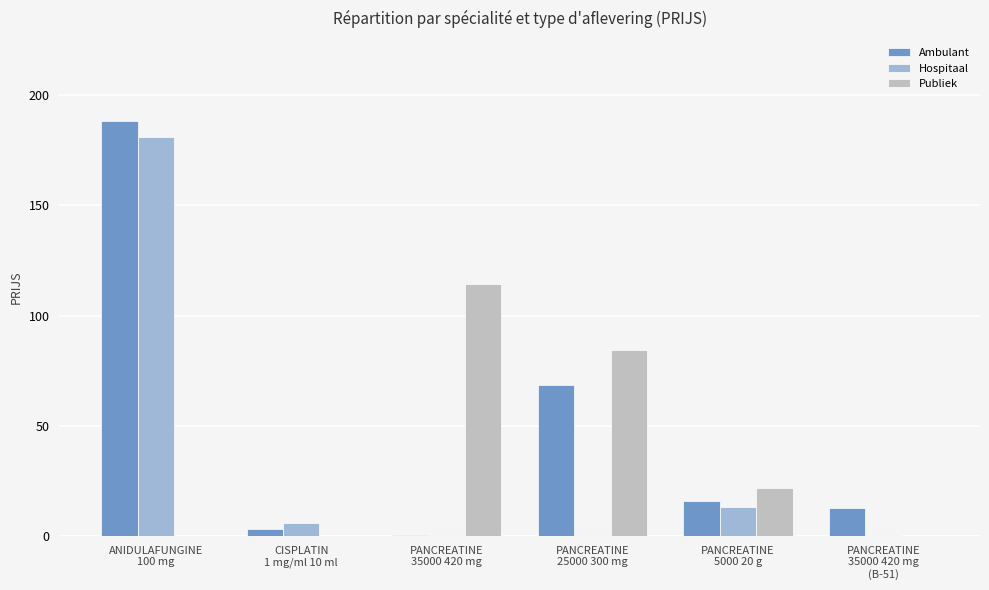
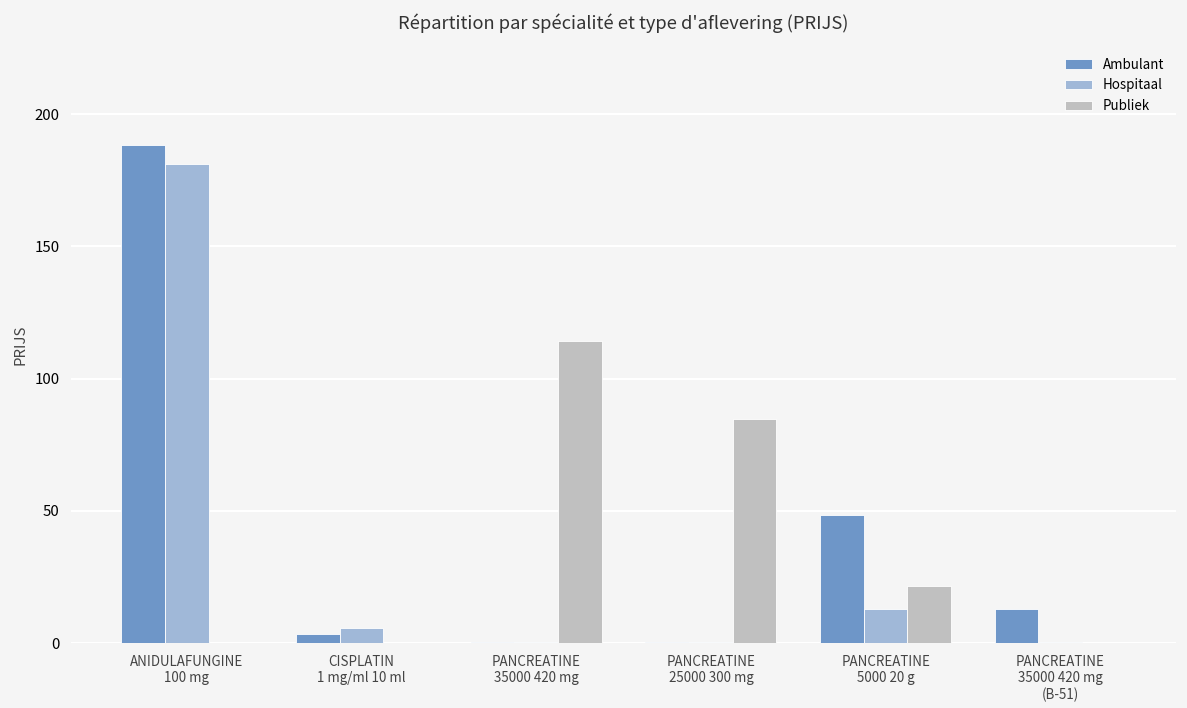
  {
    "Ambulant": {
      "ANIDULAFUNGINE 100 mg": 188,
      "CISPLATIN 1 mg/ml 10 ml": 3,
-     "PANCREATINE 25000 300 mg": 69,
-     "PANCREATINE 5000 20 g": 16,
+     "PANCREATINE 25000 300 mg": 0,
+     "PANCREATINE 5000 20 g": 48,
      "PANCREATINE 35000 420 mg (B-51)": 13
    }
  }
